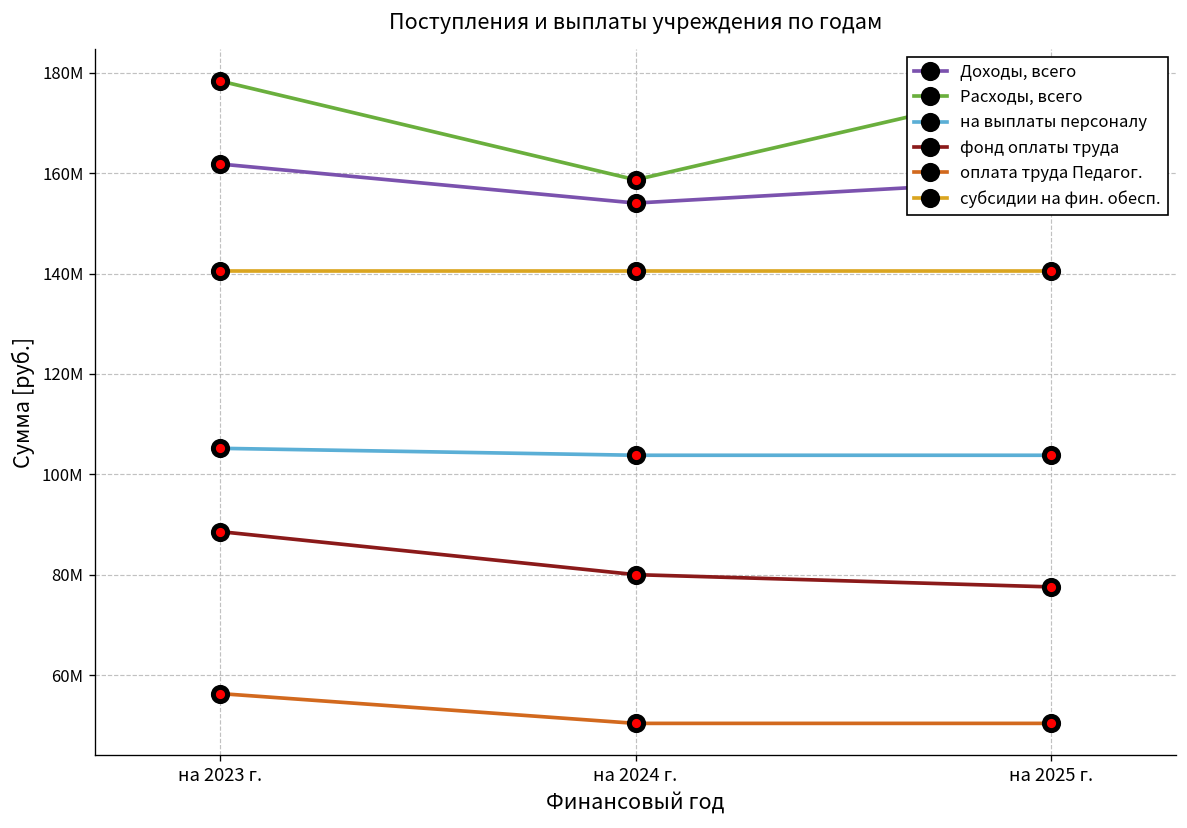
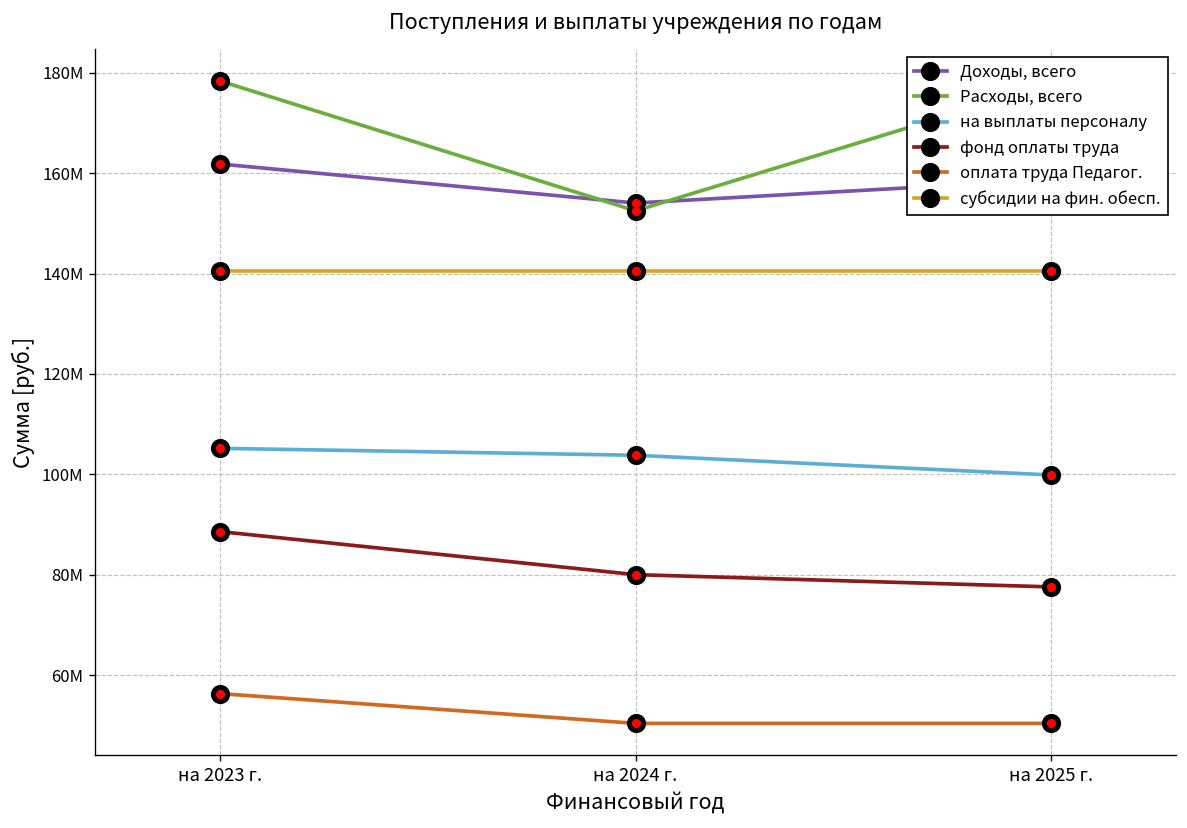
  {
    "Доходы, всего": {
      "на 2023 г.": 162000000,
      "на 2024 г.": 154000000
    },
    "Расходы, всего": {
      "на 2023 г.": 178000000,
-     "на 2024 г.": 159000000
+     "на 2024 г.": 152000000
    },
    "на выплаты персоналу": {
      "на 2023 г.": 105000000,
      "на 2024 г.": 104000000,
-     "на 2025 г.": 104000000
+     "на 2025 г.": 100000000
    },
    "фонд оплаты труда": {
      "на 2023 г.": 89000000,
      "на 2024 г.": 80000000,
      "на 2025 г.": 78000000
    },
    "оплата труда Педагог.": {
      "на 2023 г.": 56000000,
      "на 2024 г.": 50000000,
      "на 2025 г.": 50000000
    },
    "субсидии на фин. обесп.": {
      "на 2023 г.": 140000000,
      "на 2024 г.": 140000000,
      "на 2025 г.": 140000000
    }
  }
